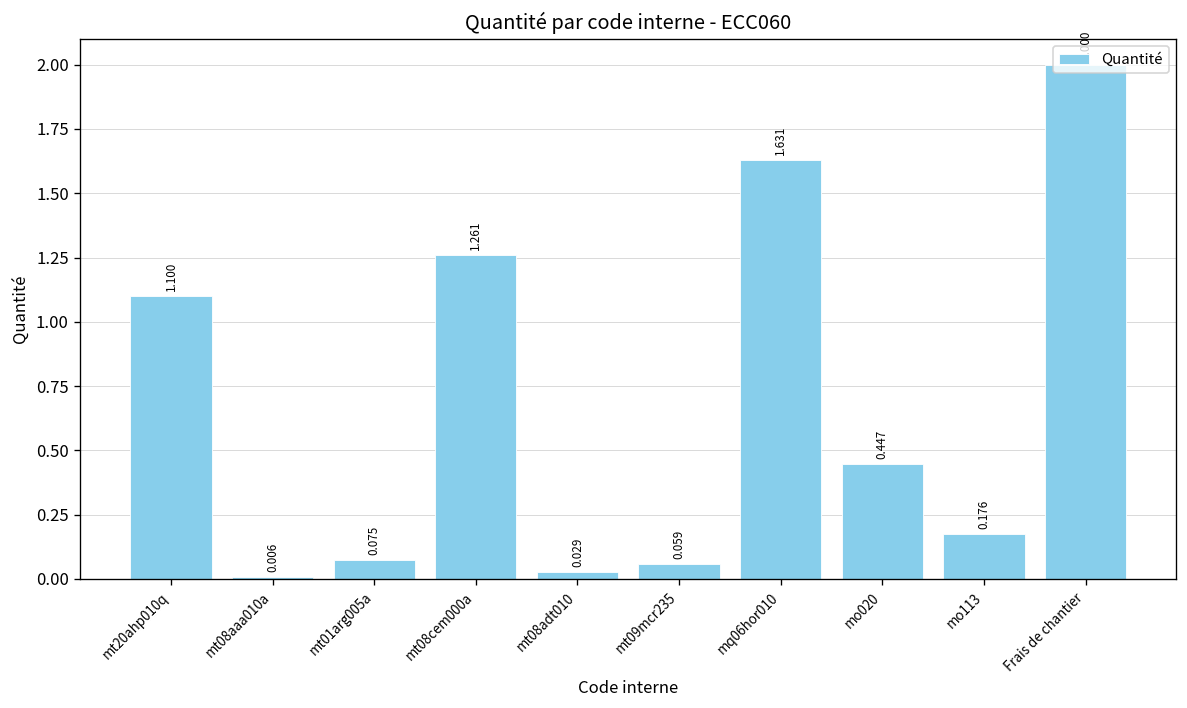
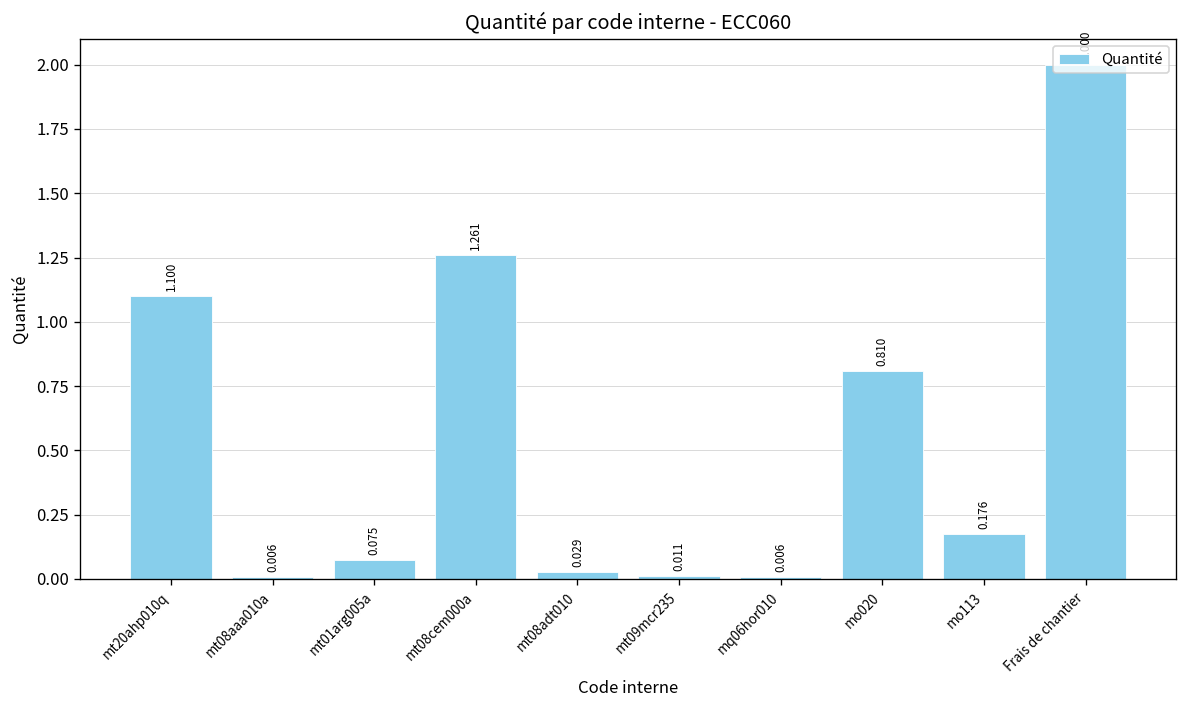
  {
    "mt20ahp010q": 1.100,
    "mt08aaa010a": 0.006,
    "mt01arg005a": 0.075,
    "mt08cem000a": 1.261,
    "mt08adt010": 0.029,
-   "mt09mcr235": 0.059,
-   "mq06hor010": 1.631,
-   "mo020": 0.447,
+   "mt09mcr235": 0.011,
+   "mq06hor010": 0.006,
+   "mo020": 0.810,
    "mo113": 0.176
  }
